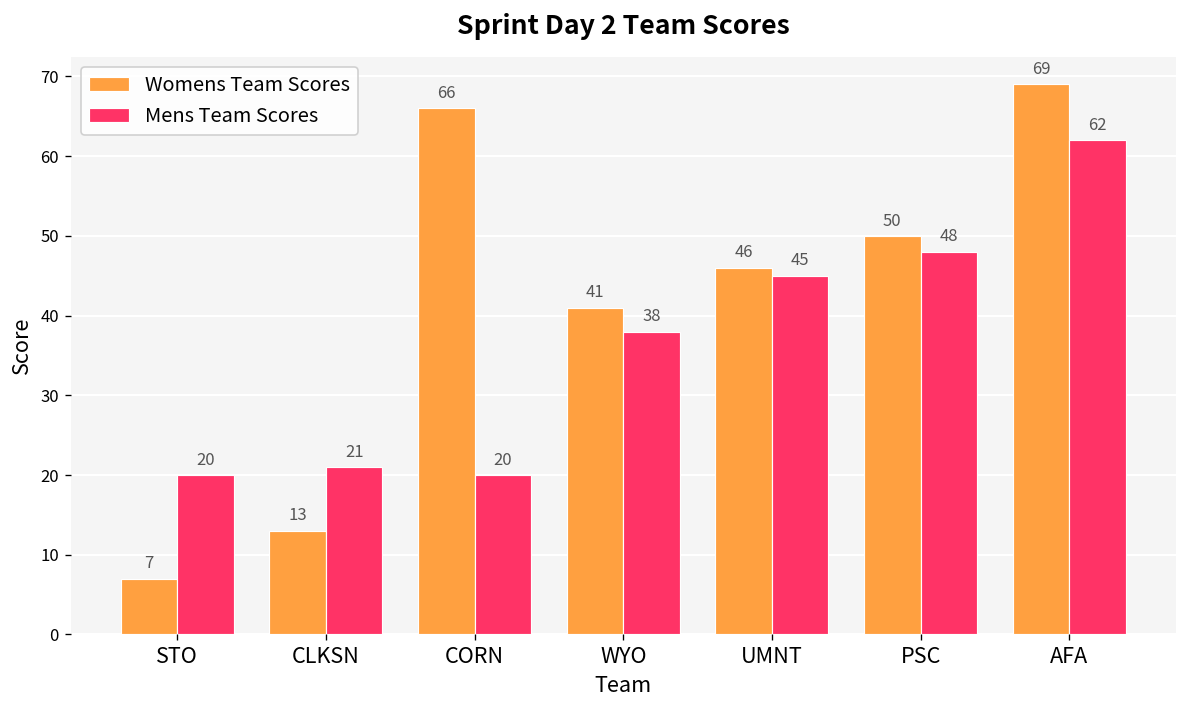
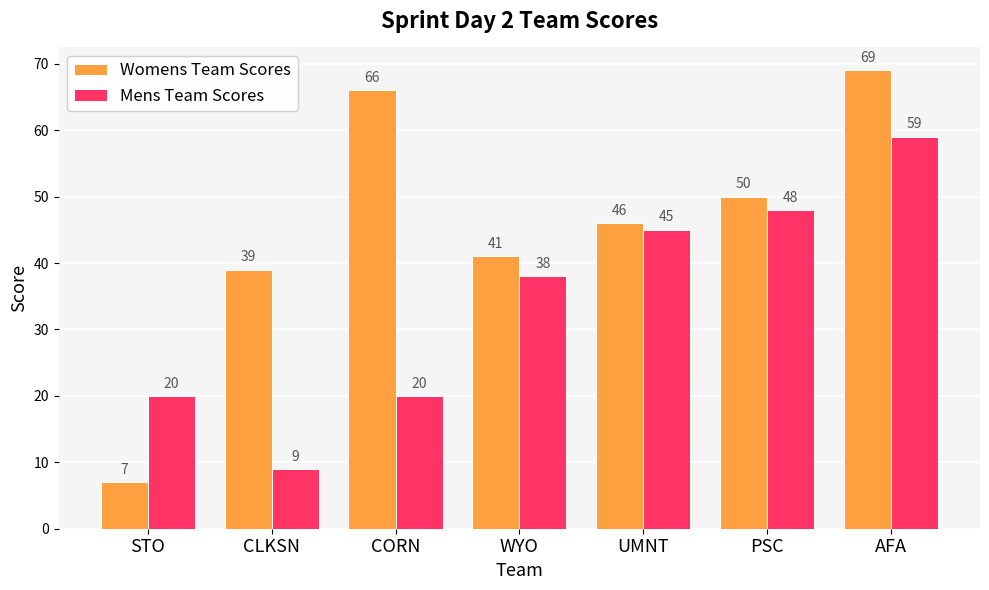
  {
    "Womens Team Scores": {
      "STO": 7,
-     "CLKSN": 13,
+     "CLKSN": 39,
      "CORN": 66,
      "WYO": 41,
      "UMNT": 46,
      "PSC": 50,
      "AFA": 69
    },
    "Mens Team Scores": {
      "STO": 20,
-     "CLKSN": 21,
+     "CLKSN": 9,
      "CORN": 20,
      "WYO": 38,
      "UMNT": 45,
      "PSC": 48,
-     "AFA": 62
+     "AFA": 59
    }
  }
